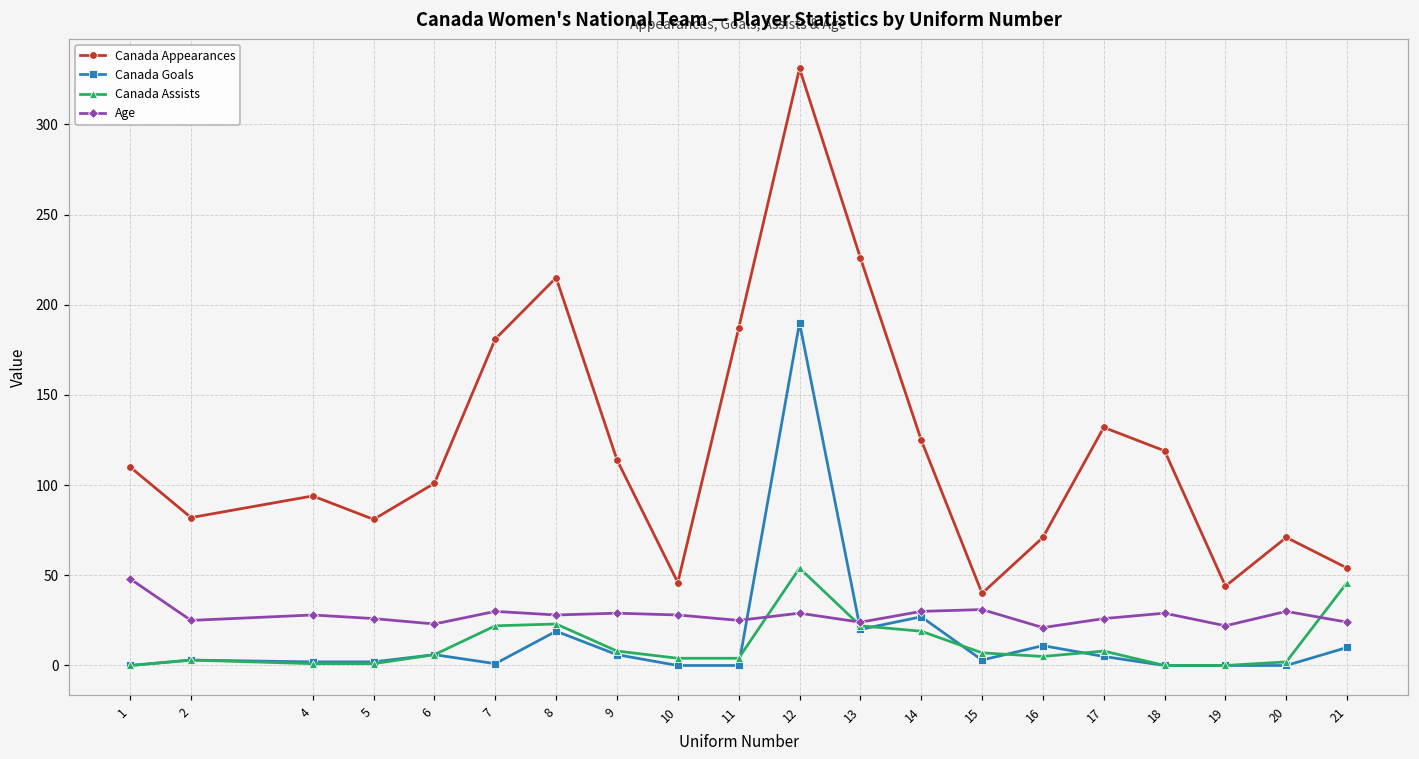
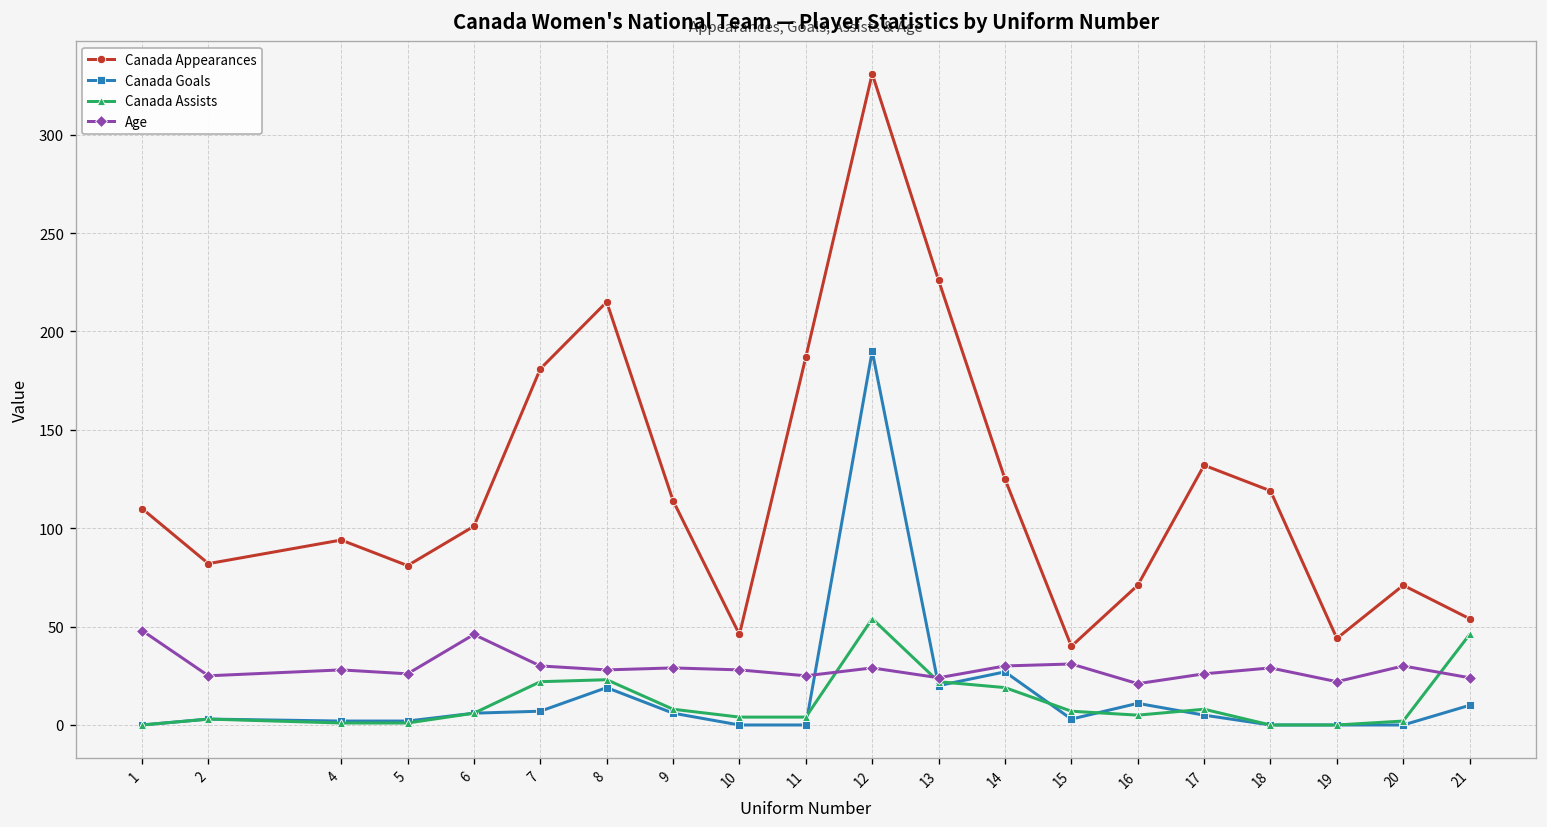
  {
    "Canada Appearances": {
      "1": 110,
      "2": 82,
      "4": 94,
      "5": 81,
      "6": 101,
      "7": 181,
      "8": 215,
      "9": 114,
      "10": 46,
      "11": 187,
      "12": 331,
      "13": 226,
      "14": 125,
      "15": 40,
      "16": 71,
      "17": 132,
      "18": 119,
      "19": 44,
      "20": 71,
      "21": 54
    },
    "Canada Goals": {
-     "7": 1,
+     "7": 7,
      "8": 19,
      "9": 6,
      "10": 0,
      "11": 0,
      "12": 190,
      "13": 20,
      "14": 27,
      "15": 3,
      "16": 11,
      "17": 5,
      "20": 0,
      "21": 10
    },
    "Canada Assists": {
      "7": 22,
      "8": 23,
      "9": 8,
      "10": 4,
      "11": 4,
      "12": 54,
      "13": 22,
      "14": 19,
      "15": 7,
      "16": 5,
      "17": 8,
      "20": 2,
      "21": 46
    },
    "Age": {
      "1": 48,
      "2": 25,
      "4": 28,
      "5": 26,
-     "6": 23,
+     "6": 46,
      "7": 30,
      "8": 28,
      "9": 29,
      "10": 28,
      "11": 25,
      "12": 29,
      "13": 24,
      "14": 30,
      "15": 31,
      "16": 21,
      "17": 26,
      "18": 29,
      "19": 22,
      "20": 30,
      "21": 24
    }
  }
